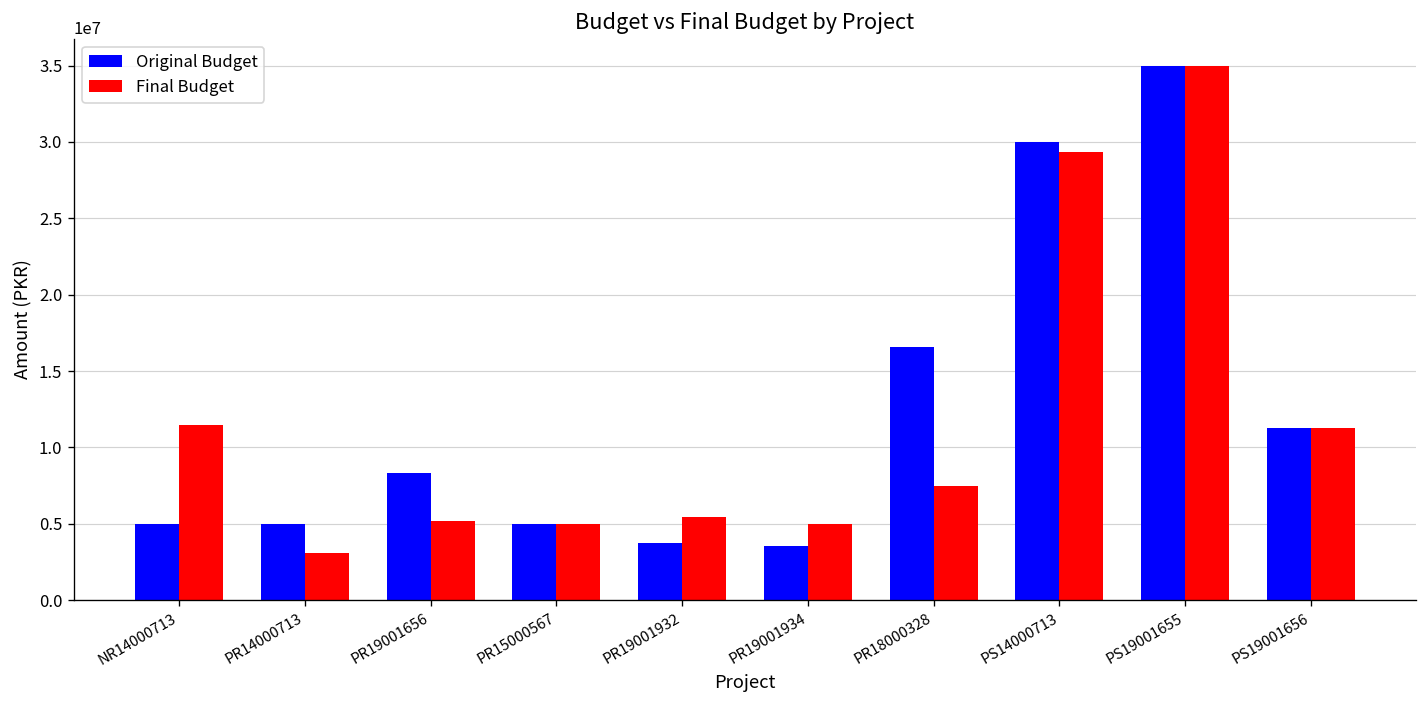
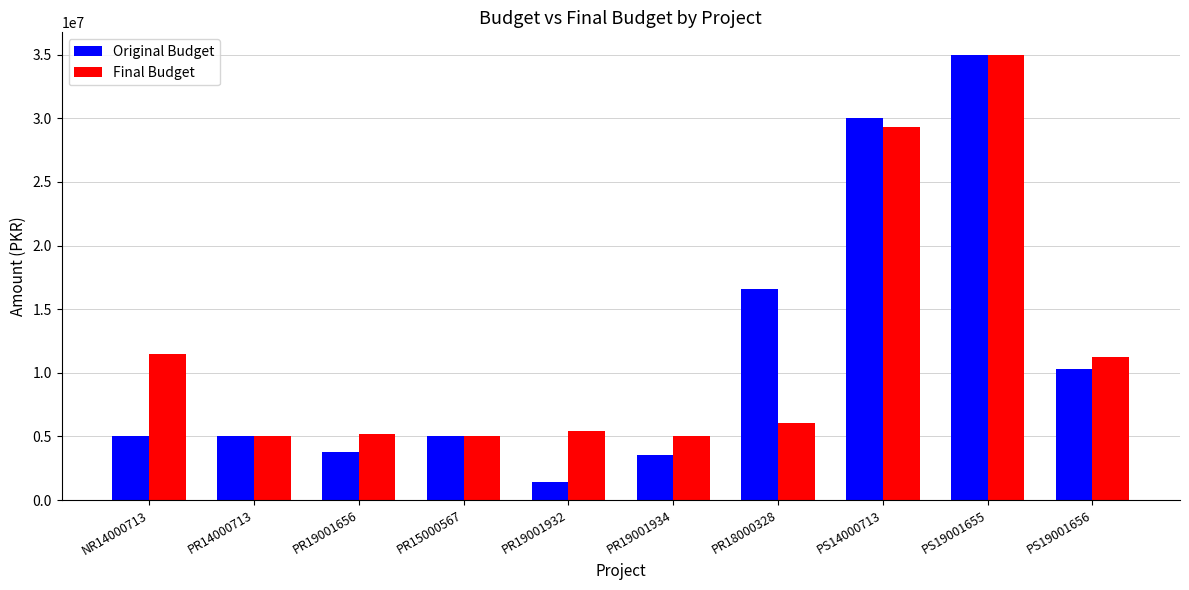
  {
    "Original Budget": {
      "NR14000713": 5000000,
      "PR14000713": 5000000,
-     "PR19001656": 8300000,
+     "PR19001656": 3800000,
      "PR15000567": 5000000,
-     "PR19001932": 3800000,
+     "PR19001932": 1400000,
      "PR19001934": 3500000,
      "PR18000328": 16600000,
      "PS14000713": 30000000,
      "PS19001655": 35000000,
-     "PS19001656": 11300000
+     "PS19001656": 10300000
    },
    "Final Budget": {
      "NR14000713": 11500000,
-     "PR14000713": 3100000,
+     "PR14000713": 5000000,
      "PR19001656": 5200000,
      "PR15000567": 5000000,
      "PR19001932": 5400000,
      "PR19001934": 5000000,
-     "PR18000328": 7500000,
+     "PR18000328": 6100000,
      "PS14000713": 29300000,
      "PS19001655": 35000000,
      "PS19001656": 11300000
    }
  }
